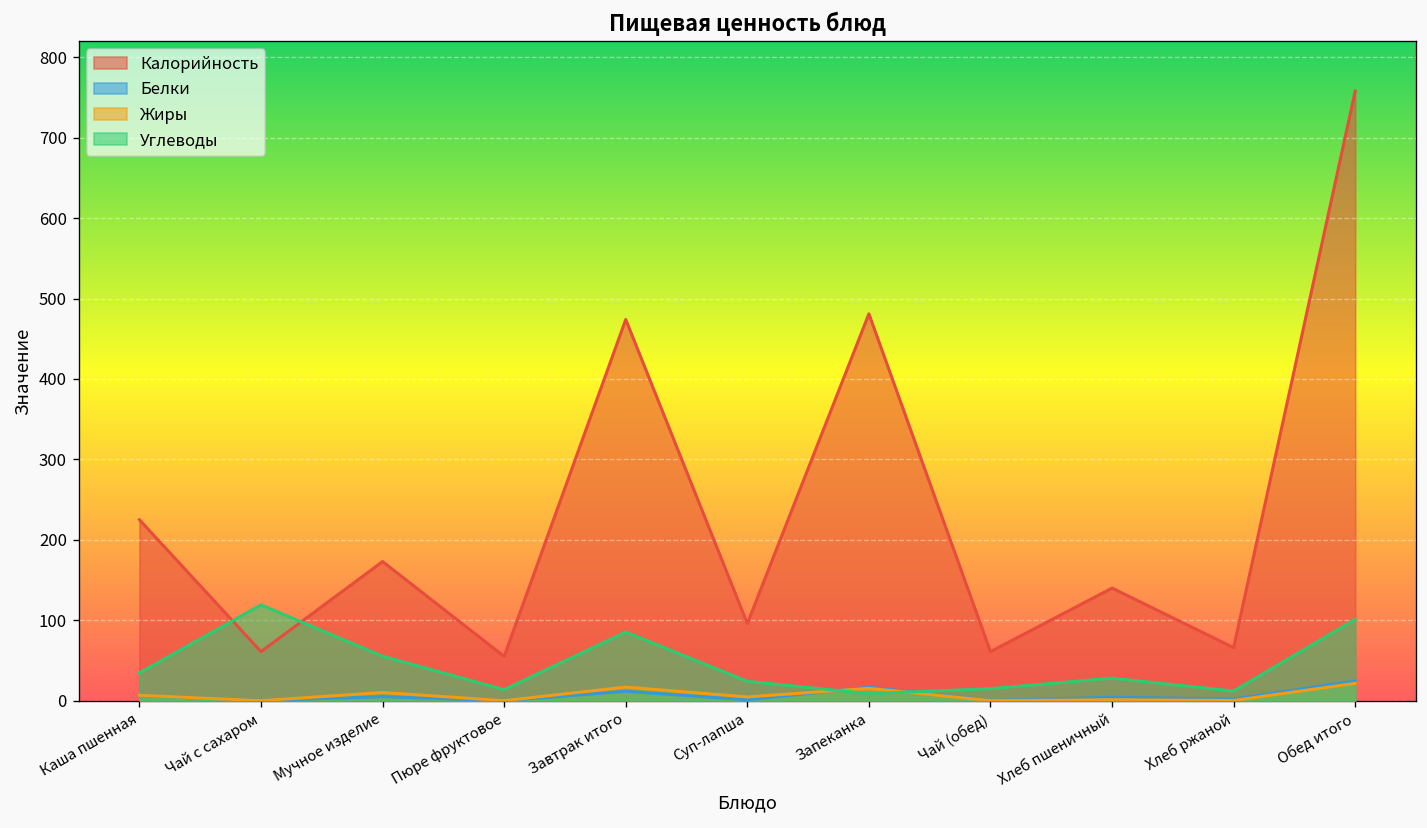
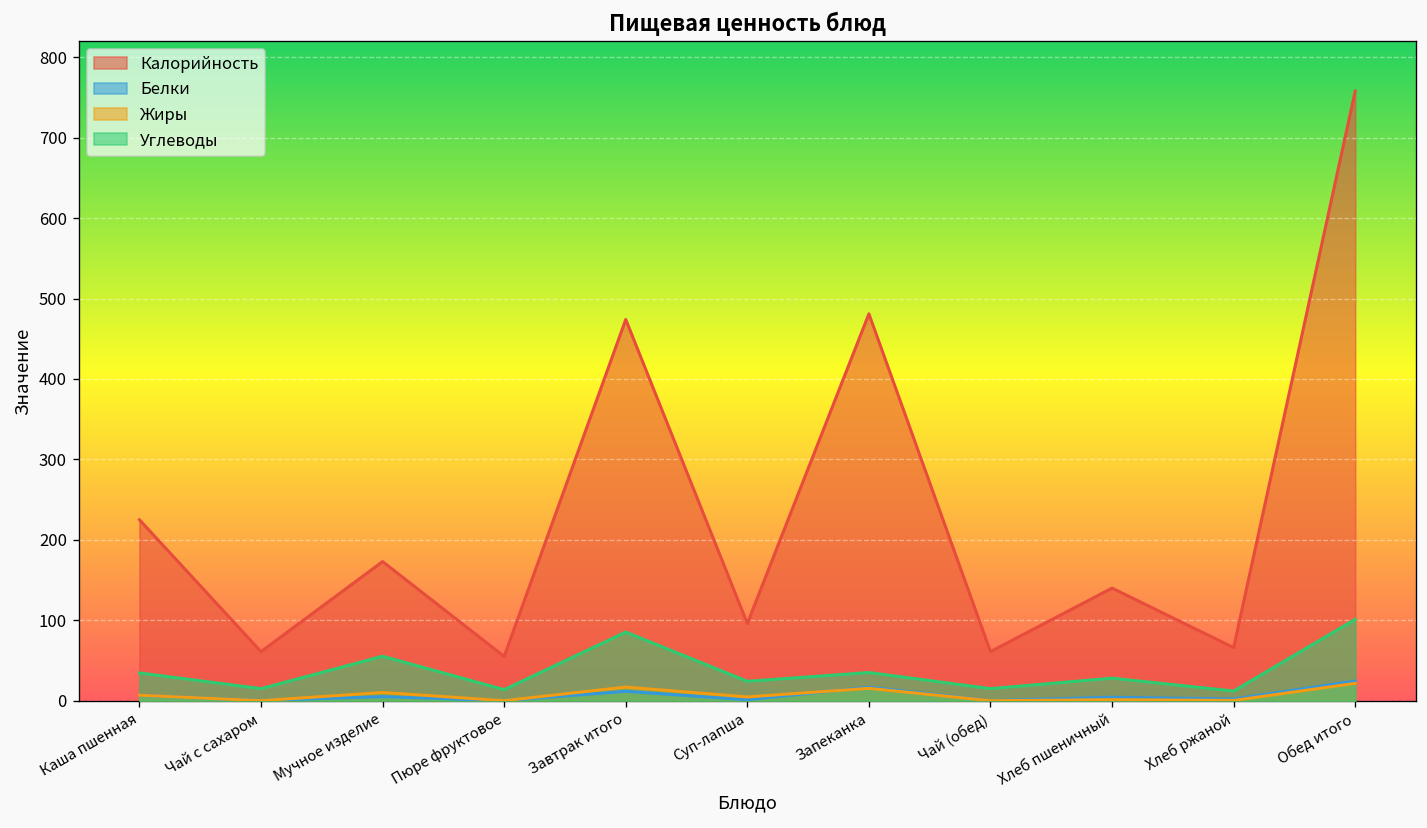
  {
    "Калорийность": {
      "Каша пшенная": 230,
      "Чай с сахаром": 60,
      "Мучное изделие": 170,
      "Пюре фруктовое": 60,
      "Завтрак итого": 470,
      "Суп-лапша": 100,
      "Запеканка": 480,
      "Чай (обед)": 60,
      "Хлеб пшеничный": 140,
      "Хлеб ржаной": 70,
      "Обед итого": 760
    },
    "Белки": {
      "Мучное изделие": 10,
      "Завтрак итого": 10
    },
    "Жиры": {
      "Мучное изделие": 10,
      "Завтрак итого": 20
    },
    "Углеводы": {
      "Каша пшенная": 30,
-     "Чай с сахаром": 120,
+     "Чай с сахаром": 20,
      "Мучное изделие": 60,
      "Пюре фруктовое": 10,
      "Завтрак итого": 90,
      "Суп-лапша": 20,
-     "Запеканка": 10,
+     "Запеканка": 40,
      "Чай (обед)": 20,
      "Хлеб пшеничный": 30,
      "Хлеб ржаной": 10,
      "Обед итого": 100
    }
  }
